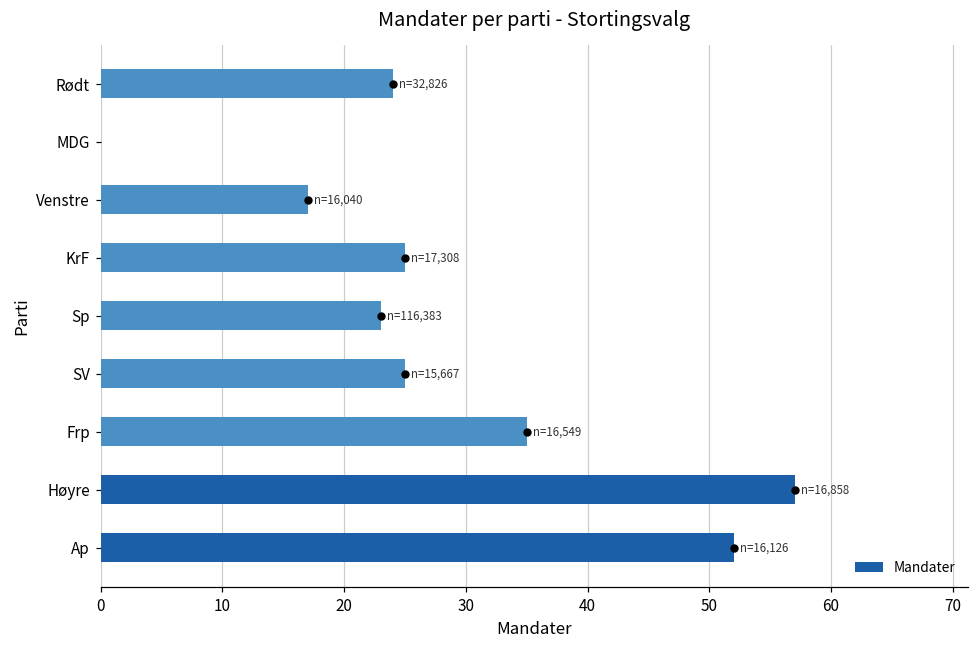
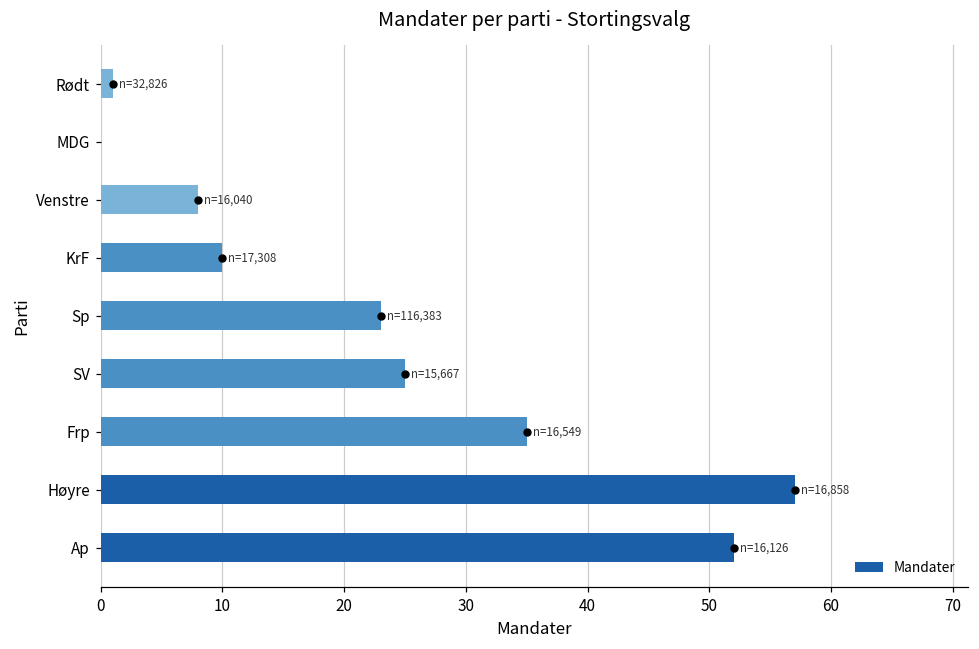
  {
    "Mandater": {
-     "Rødt": 24,
+     "Rødt": 1,
      "MDG": 0,
-     "Venstre": 17,
-     "KrF": 25
+     "Venstre": 8,
+     "KrF": 10
    }
  }
